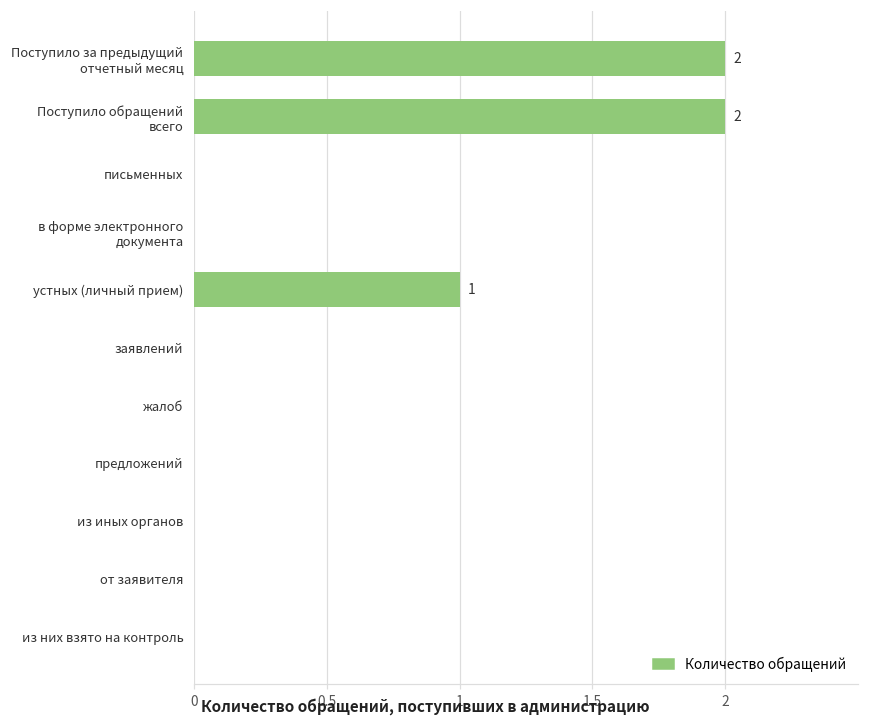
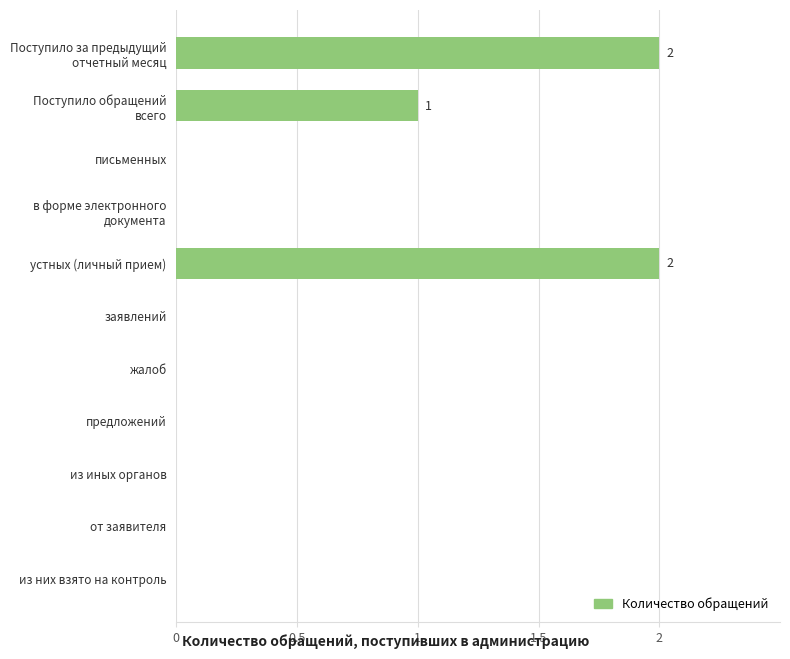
  {
    "Поступило за предыдущий отчетный месяц": 2,
-   "Поступило обращений всего": 2,
-   "устных (личный прием)": 1
+   "Поступило обращений всего": 1,
+   "устных (личный прием)": 2
  }
